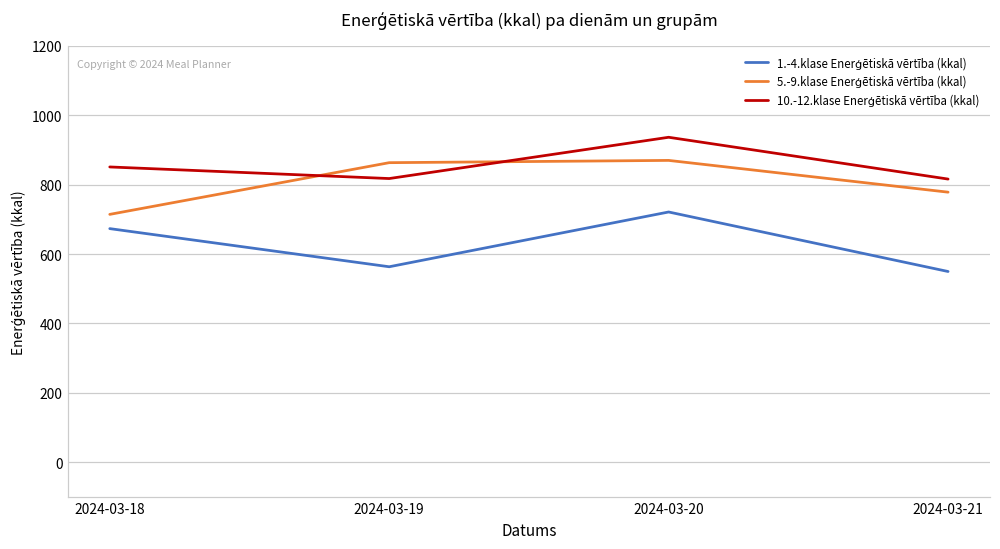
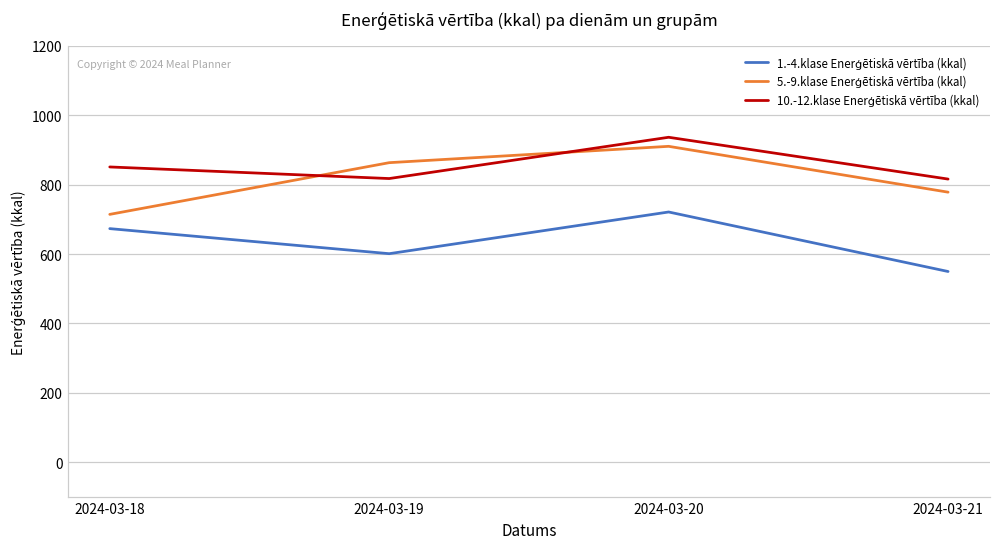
  {
    "1.-4.klase Enerģētiskā vērtība (kkal)": {
      "2024-03-18": 670,
-     "2024-03-19": 560,
+     "2024-03-19": 600,
      "2024-03-20": 720,
      "2024-03-21": 550
    },
    "5.-9.klase Enerģētiskā vērtība (kkal)": {
      "2024-03-18": 710,
      "2024-03-19": 860,
-     "2024-03-20": 870,
+     "2024-03-20": 910,
      "2024-03-21": 780
    },
    "10.-12.klase Enerģētiskā vērtība (kkal)": {
      "2024-03-18": 850,
      "2024-03-19": 820,
      "2024-03-20": 940,
      "2024-03-21": 820
    }
  }
